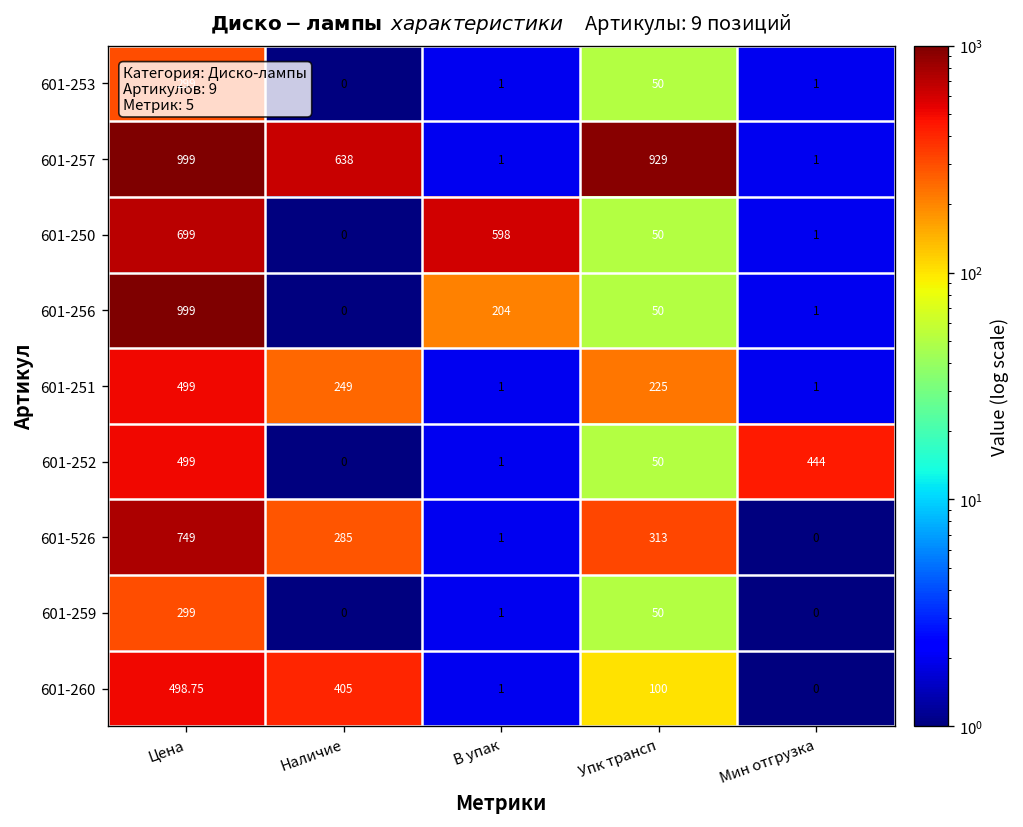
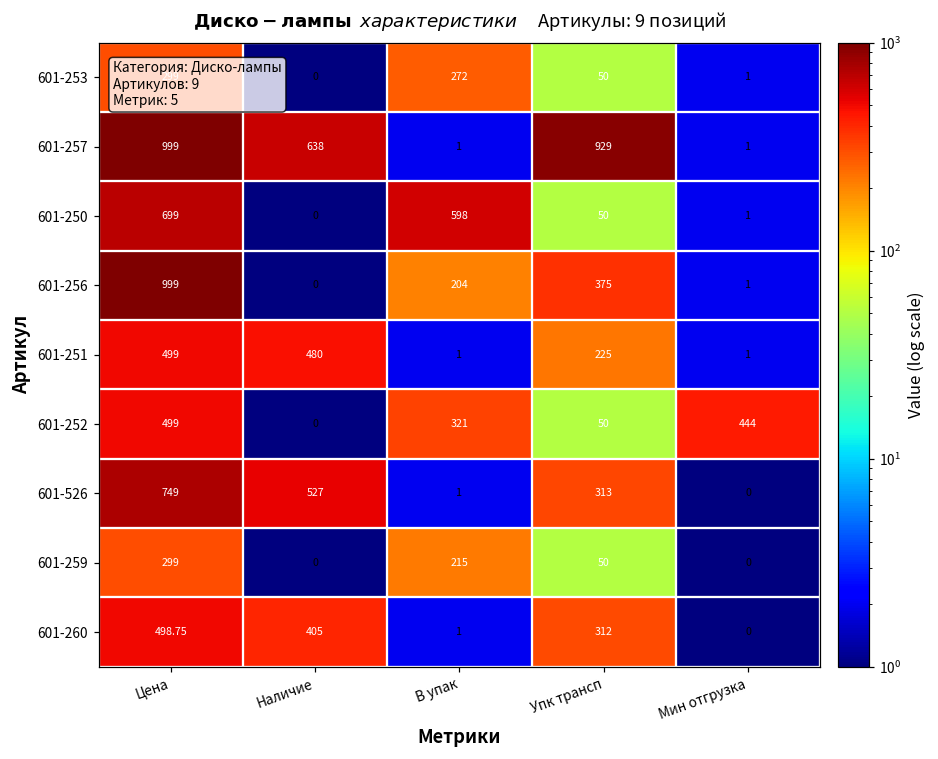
  {
    "601-253": {
      "Наличие": 0,
-     "В упак": 1,
+     "В упак": 272,
      "Упк трансп": 50,
      "Мин отгрузка": 1
    },
    "601-257": {
      "Цена": 999,
      "Наличие": 638,
      "В упак": 1,
      "Упк трансп": 929,
      "Мин отгрузка": 1
    },
    "601-250": {
      "Цена": 699,
      "Наличие": 0,
      "В упак": 598,
      "Упк трансп": 50,
      "Мин отгрузка": 1
    },
    "601-256": {
      "Цена": 999,
      "Наличие": 0,
      "В упак": 204,
-     "Упк трансп": 50,
+     "Упк трансп": 375,
      "Мин отгрузка": 1
    },
    "601-251": {
      "Цена": 499,
-     "Наличие": 249,
+     "Наличие": 480,
      "В упак": 1,
      "Упк трансп": 225,
      "Мин отгрузка": 1
    },
    "601-252": {
      "Цена": 499,
      "Наличие": 0,
-     "В упак": 1,
+     "В упак": 321,
      "Упк трансп": 50,
      "Мин отгрузка": 444
    },
    "601-526": {
      "Цена": 749,
-     "Наличие": 285,
+     "Наличие": 527,
      "В упак": 1,
      "Упк трансп": 313,
      "Мин отгрузка": 0
    },
    "601-259": {
      "Цена": 299,
      "Наличие": 0,
-     "В упак": 1,
+     "В упак": 215,
      "Упк трансп": 50,
      "Мин отгрузка": 0
    },
    "601-260": {
      "Цена": 498.75,
      "Наличие": 405,
      "В упак": 1,
-     "Упк трансп": 100,
+     "Упк трансп": 312,
      "Мин отгрузка": 0
    }
  }
